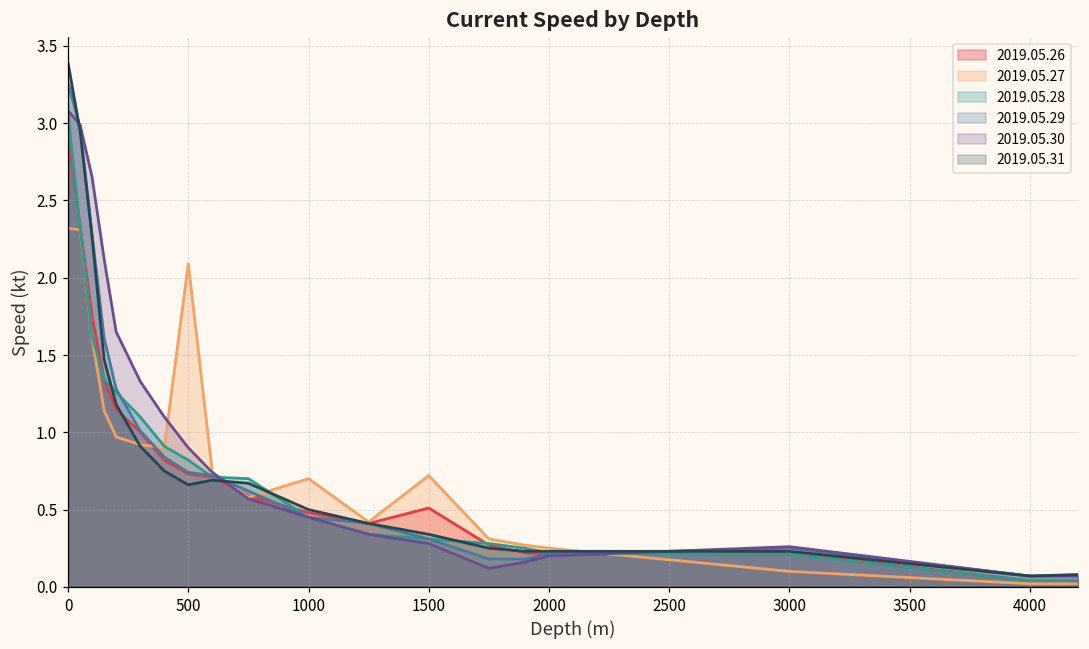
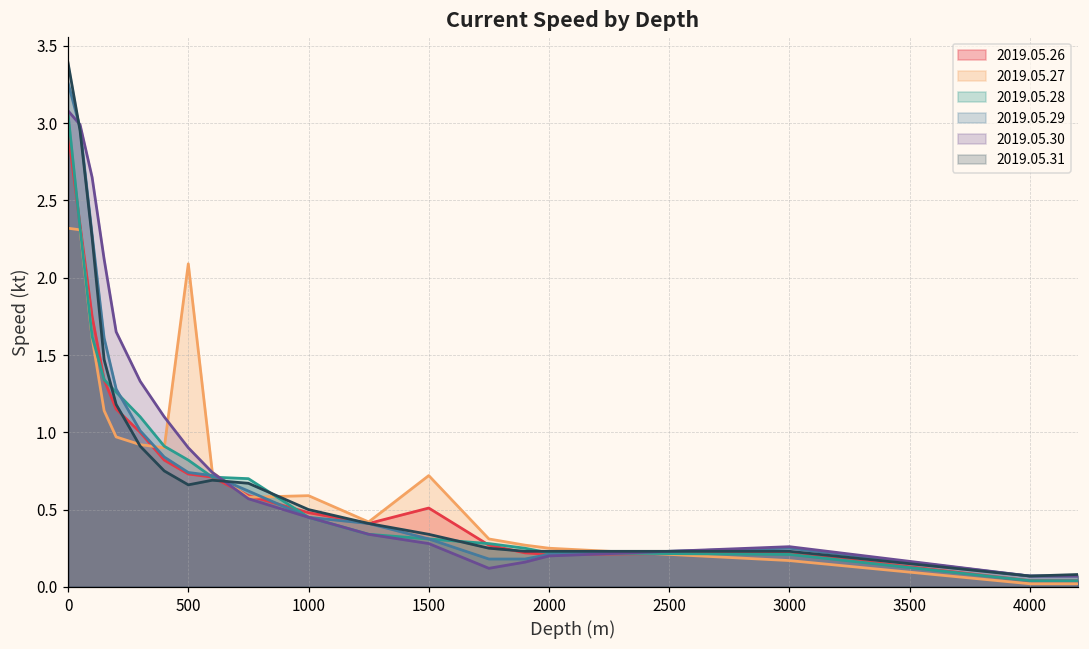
  {
    "2019.05.26": {
      "0": 2.94,
      "1000": 0.48,
      "1500": 0.51
    },
    "2019.05.27": {
      "0": 2.32,
      "500": 2.09,
-     "1000": 0.70,
+     "1000": 0.59,
      "1500": 0.72,
      "2000": 0.25,
-     "3000": 0.10,
+     "3000": 0.17,
      "4000": 0.02
    }
  }
